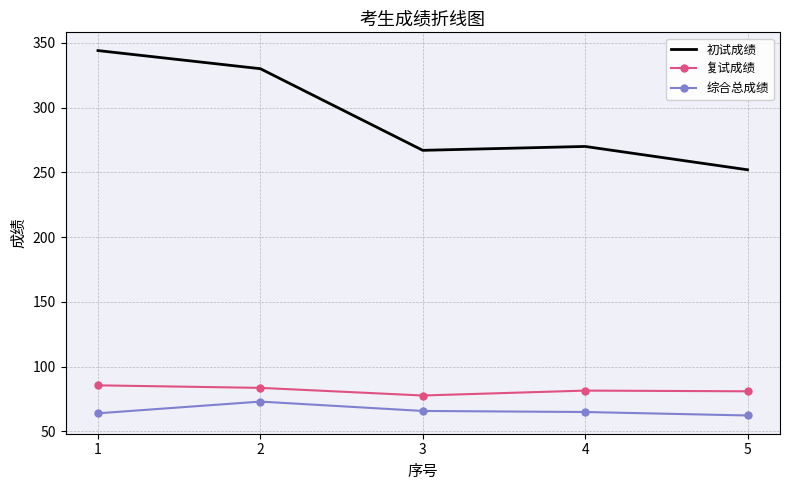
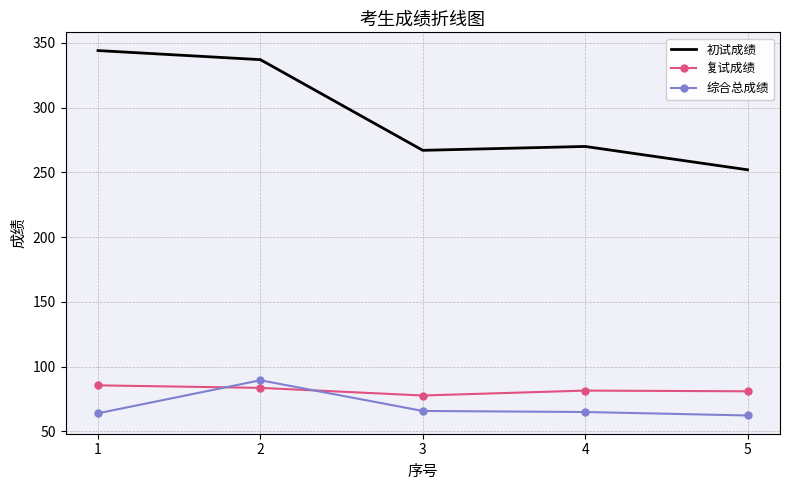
  {
    "初试成绩": {
      "1": 344,
-     "2": 330,
+     "2": 337,
      "3": 267,
      "4": 270,
      "5": 252
    },
    "复试成绩": {
      "1": 86,
      "2": 84,
      "3": 78,
      "4": 82,
      "5": 81
    },
    "综合总成绩": {
      "1": 64,
-     "2": 73,
+     "2": 90,
      "3": 66,
      "4": 65,
      "5": 62
    }
  }
